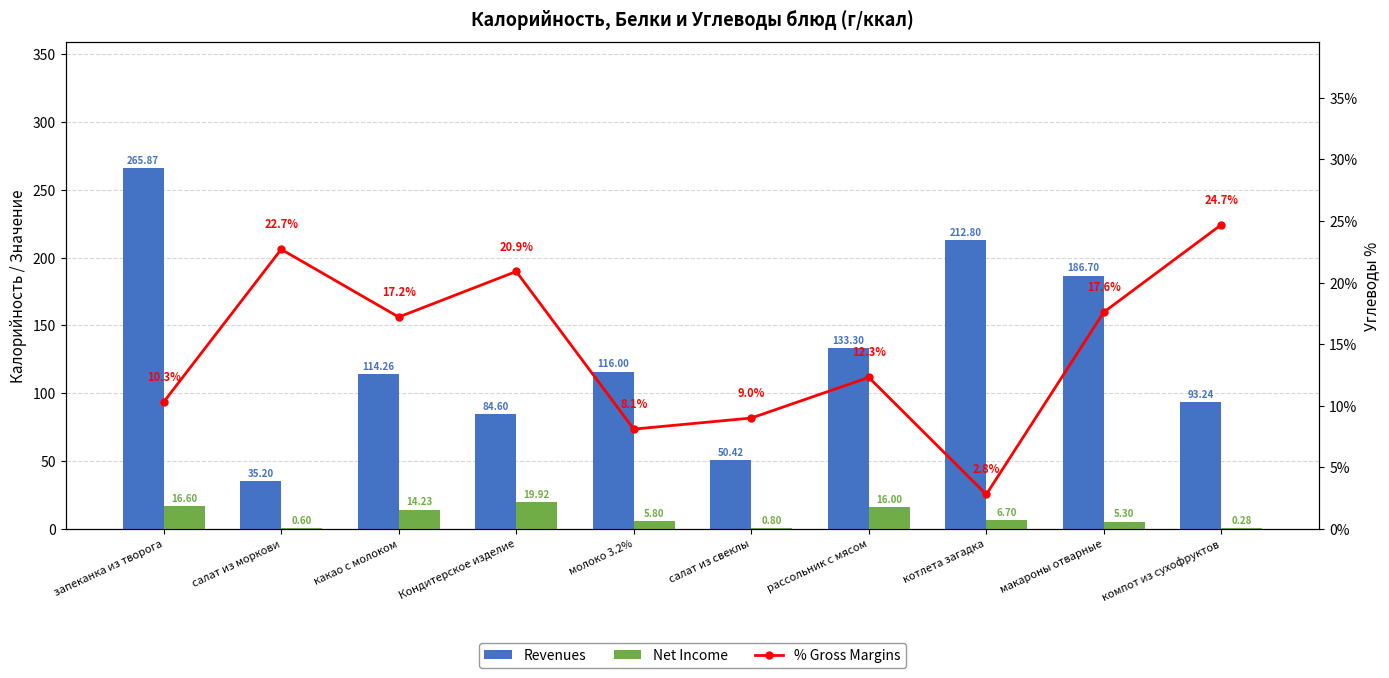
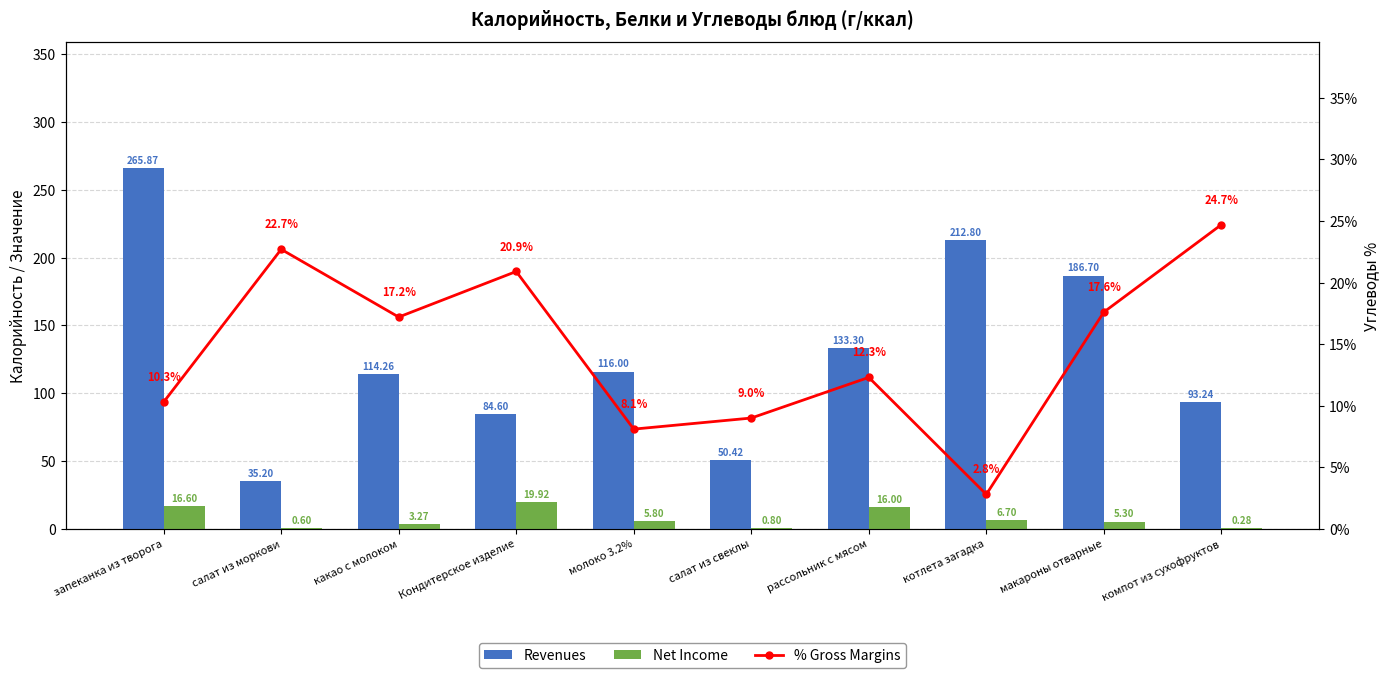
  {
    "Revenues": {
      "запеканка из творога": "265.87",
      "салат из моркови": "35.20",
      "какао с молоком": "114.26",
      "Кондитерское изделие": "84.60",
      "молоко 3.2%": "116.00",
      "салат из свеклы": "50.42",
      "рассольник с мясом": "133.30",
      "котлета загадка": "212.80",
      "макароны отварные": "186.70",
      "компот из сухофруктов": "93.24"
    },
    "Net Income": {
      "запеканка из творога": "16.60",
      "салат из моркови": "0.60",
-     "какао с молоком": "14.23",
+     "какао с молоком": "3.27",
      "Кондитерское изделие": "19.92",
      "молоко 3.2%": "5.80",
      "салат из свеклы": "0.80",
      "рассольник с мясом": "16.00",
      "котлета загадка": "6.70",
      "макароны отварные": "5.30",
      "компот из сухофруктов": "0.28"
    },
    "% Gross Margins": {
      "запеканка из творога": "10.3%",
      "салат из моркови": "22.7%",
      "какао с молоком": "17.2%",
      "Кондитерское изделие": "20.9%",
      "молоко 3.2%": "8.1%",
      "салат из свеклы": "9.0%",
      "рассольник с мясом": "12.3%",
      "котлета загадка": "2.8%",
      "макароны отварные": "17.6%",
      "компот из сухофруктов": "24.7%"
    }
  }
